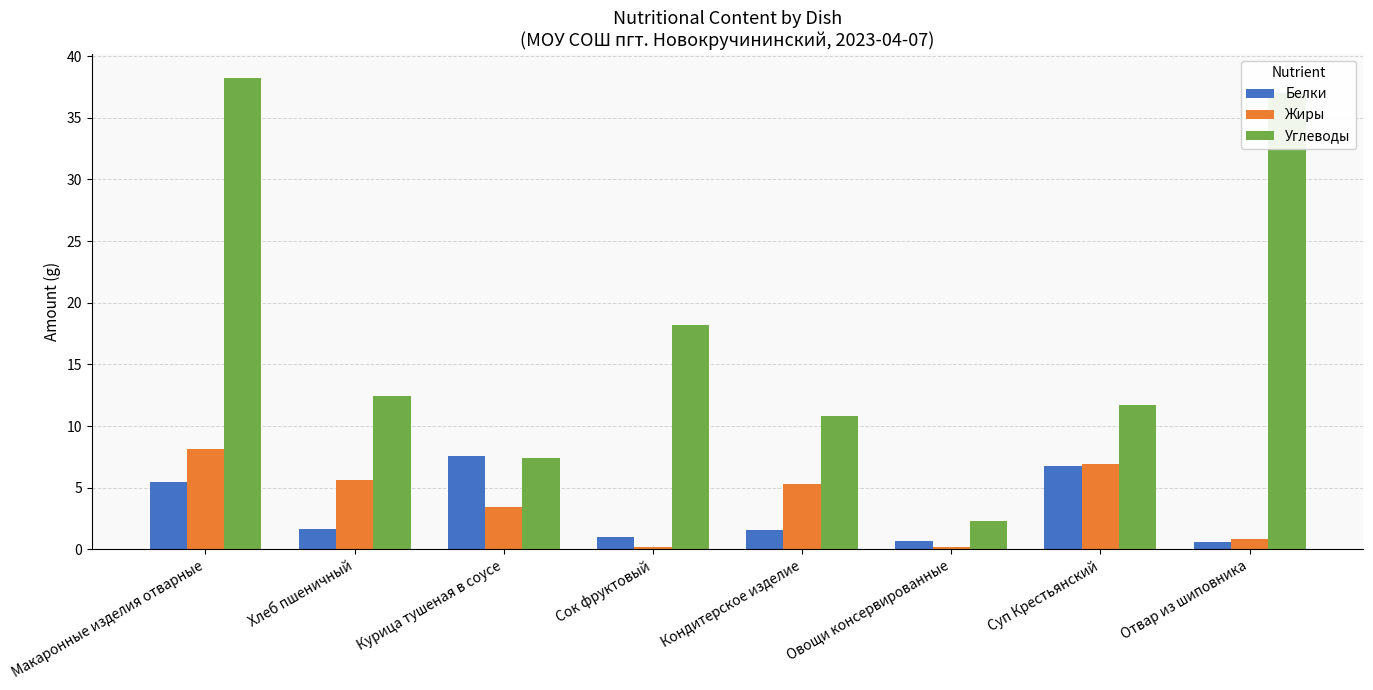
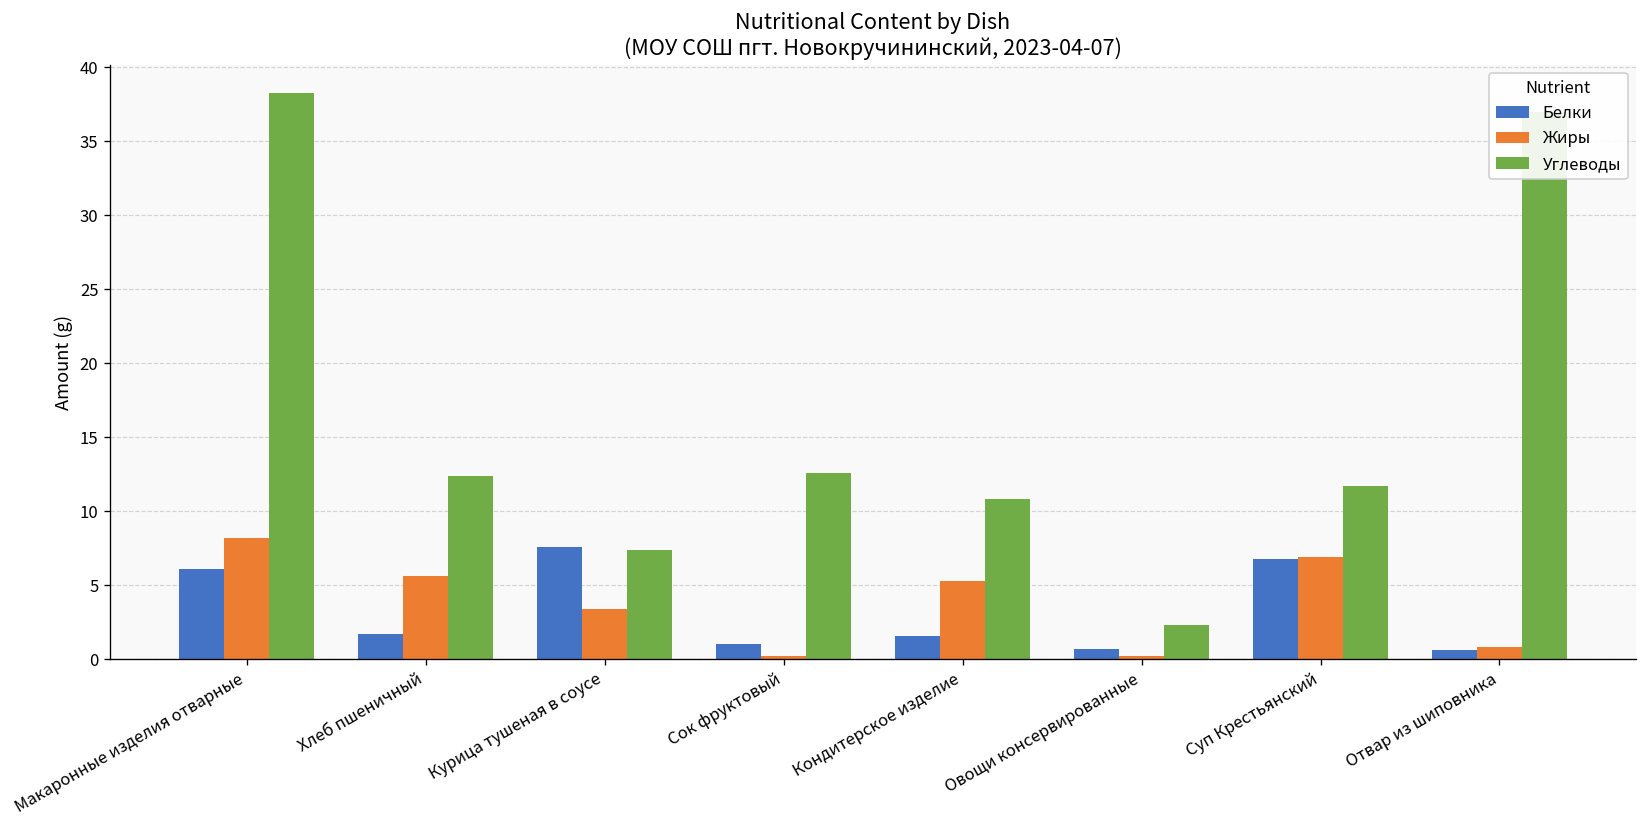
  {
    "Белки": {
-     "Макаронные изделия отварные": 5.5,
+     "Макаронные изделия отварные": 6.1,
      "Хлеб пшеничный": 1.7,
      "Курица тушеная в соусе": 7.6,
      "Сок фруктовый": 1.0,
      "Кондитерское изделие": 1.6,
      "Овощи консервированные": 0.7,
      "Суп Крестьянский": 6.7,
      "Отвар из шиповника": 0.6
    },
    "Жиры": {
      "Макаронные изделия отварные": 8.2,
      "Хлеб пшеничный": 5.6,
      "Курица тушеная в соусе": 3.4,
      "Кондитерское изделие": 5.3,
      "Овощи консервированные": 0.2,
      "Суп Крестьянский": 6.9,
      "Отвар из шиповника": 0.8
    },
    "Углеводы": {
      "Макаронные изделия отварные": 38.3,
      "Хлеб пшеничный": 12.4,
      "Курица тушеная в соусе": 7.4,
-     "Сок фруктовый": 18.2,
+     "Сок фруктовый": 12.6,
      "Кондитерское изделие": 10.8,
      "Овощи консервированные": 2.3,
      "Суп Крестьянский": 11.7
    }
  }
